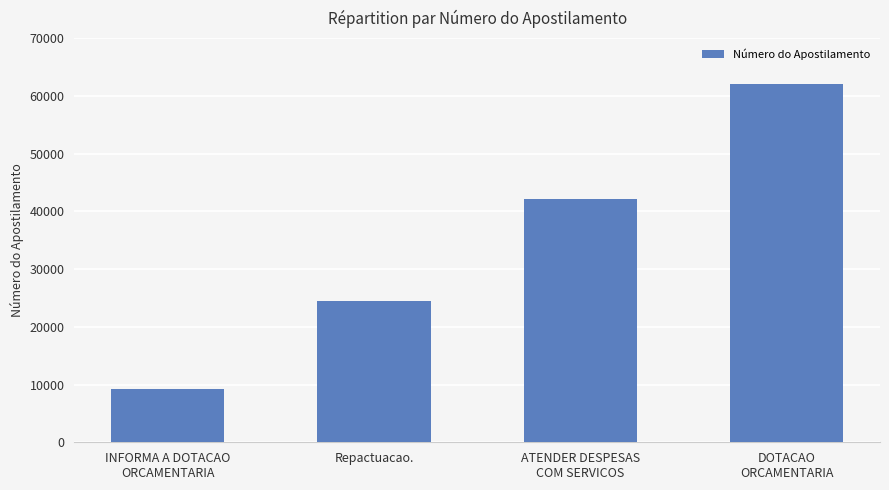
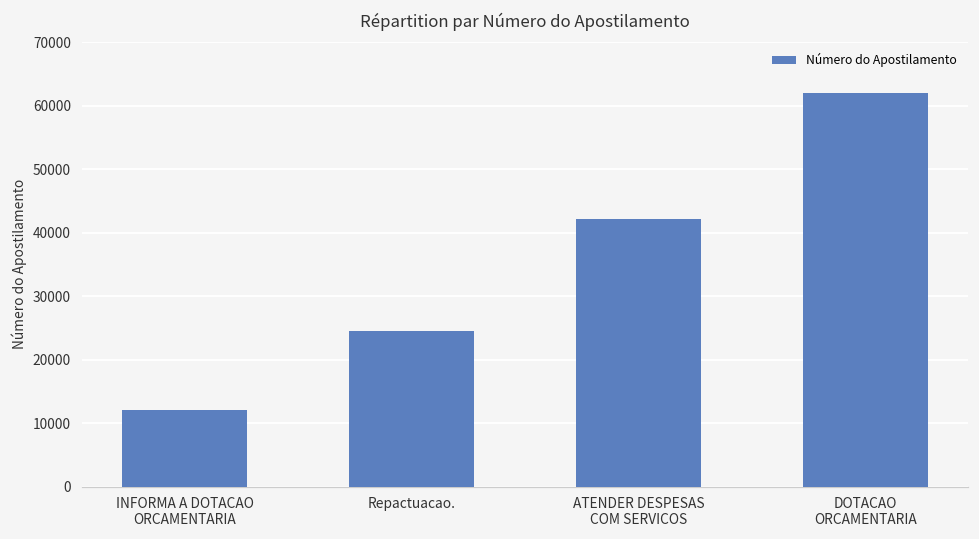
  {
-   "INFORMA A DOTACAO ORCAMENTARIA": 9000,
+   "INFORMA A DOTACAO ORCAMENTARIA": 12000,
    "Repactuacao.": 24000,
    "ATENDER DESPESAS COM SERVICOS": 42000,
    "DOTACAO ORCAMENTARIA": 62000
  }
